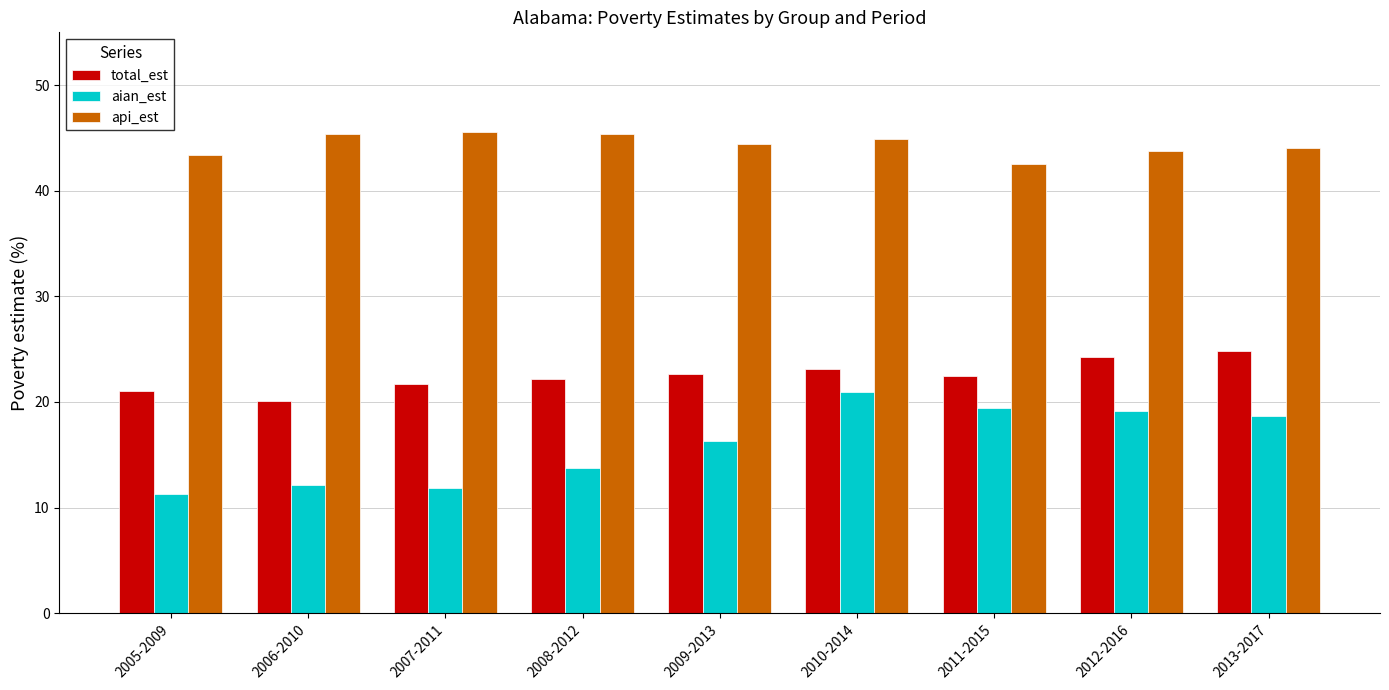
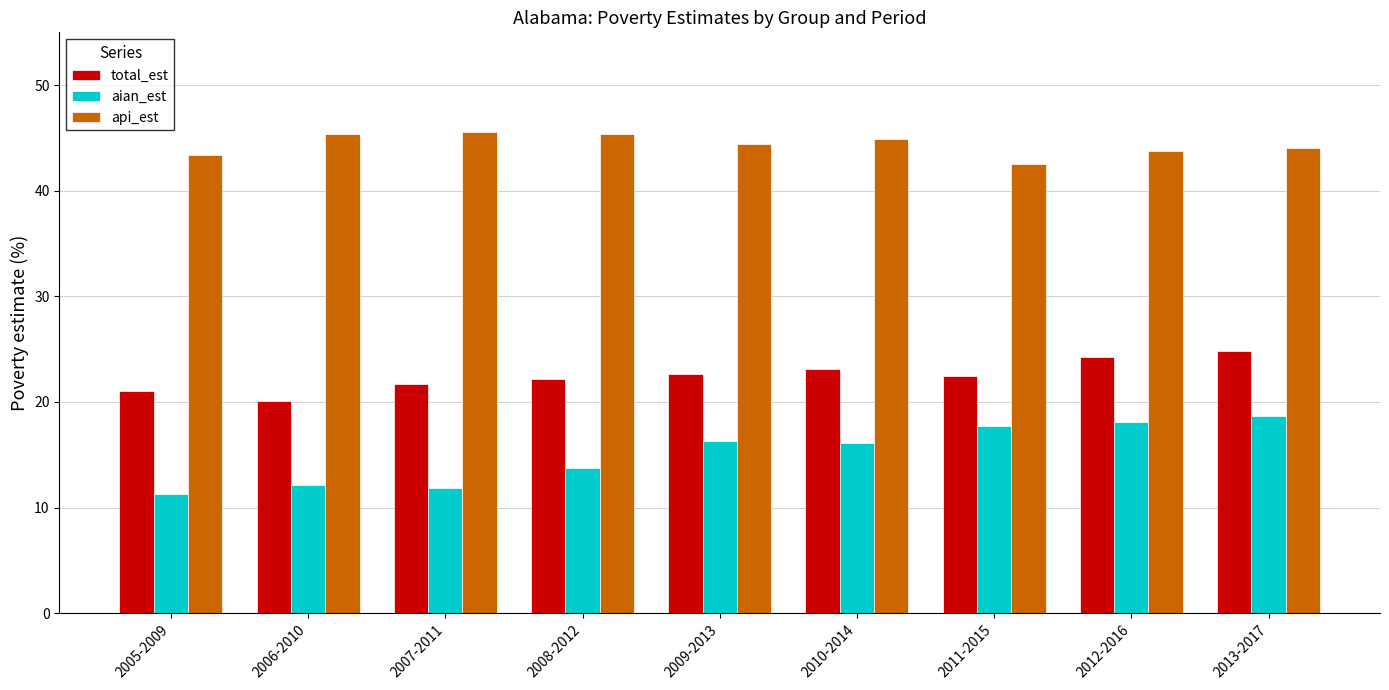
  {
    "total_est": {
      "2005-2009": 21.0,
      "2006-2010": 20.1,
      "2007-2011": 21.7,
      "2008-2012": 22.1,
      "2009-2013": 22.6,
      "2010-2014": 23.1,
      "2011-2015": 22.4,
      "2012-2016": 24.2,
      "2013-2017": 24.9
    },
    "aian_est": {
      "2005-2009": 11.3,
      "2006-2010": 12.2,
      "2007-2011": 11.8,
      "2008-2012": 13.7,
      "2009-2013": 16.3,
-     "2010-2014": 21.0,
-     "2011-2015": 19.5,
-     "2012-2016": 19.1,
+     "2010-2014": 16.2,
+     "2011-2015": 17.7,
+     "2012-2016": 18.1,
      "2013-2017": 18.7
    },
    "api_est": {
      "2005-2009": 43.3,
      "2006-2010": 45.4,
      "2007-2011": 45.6,
      "2008-2012": 45.3,
      "2009-2013": 44.5,
      "2010-2014": 44.9,
      "2011-2015": 42.6,
      "2012-2016": 43.8,
      "2013-2017": 44.1
    }
  }
